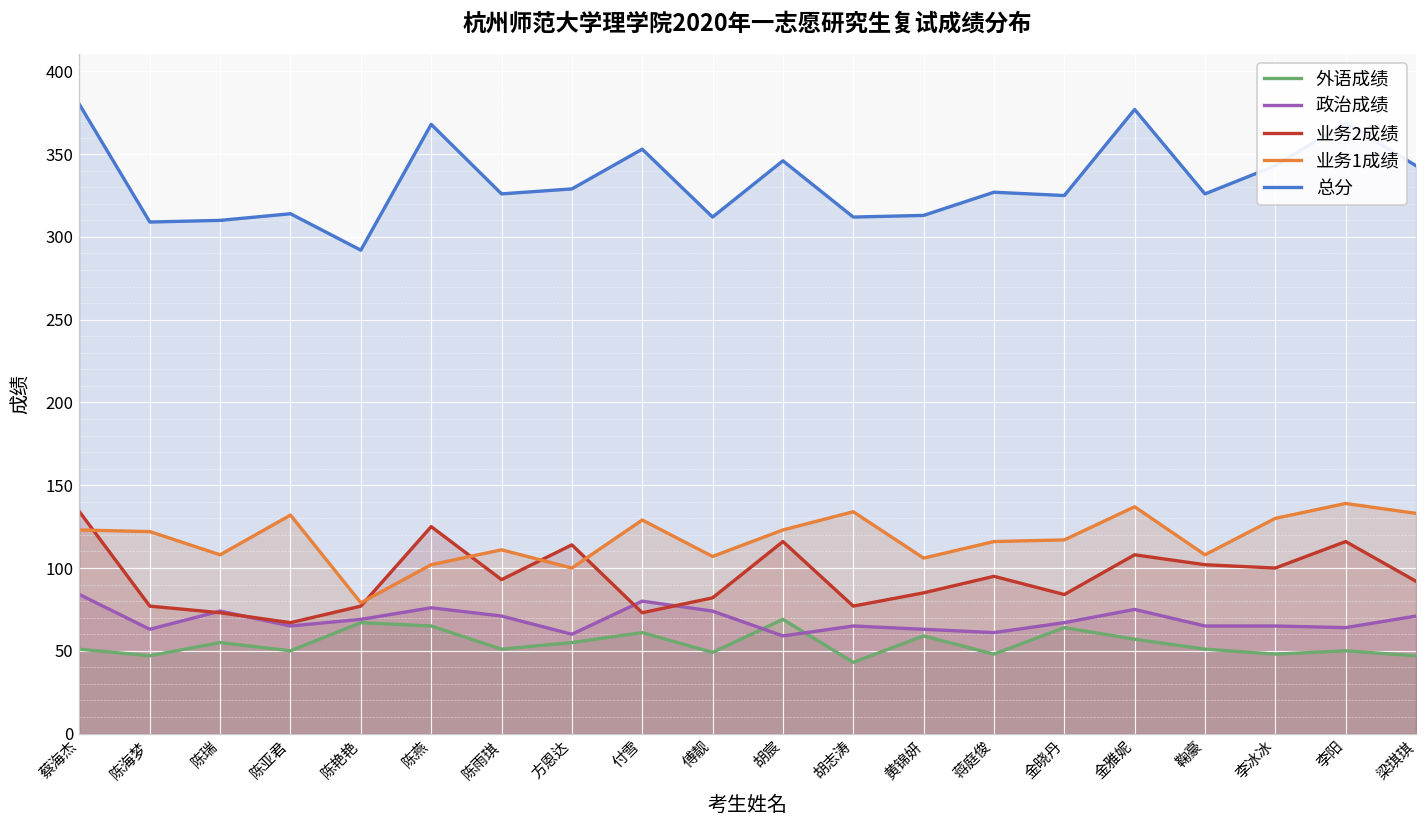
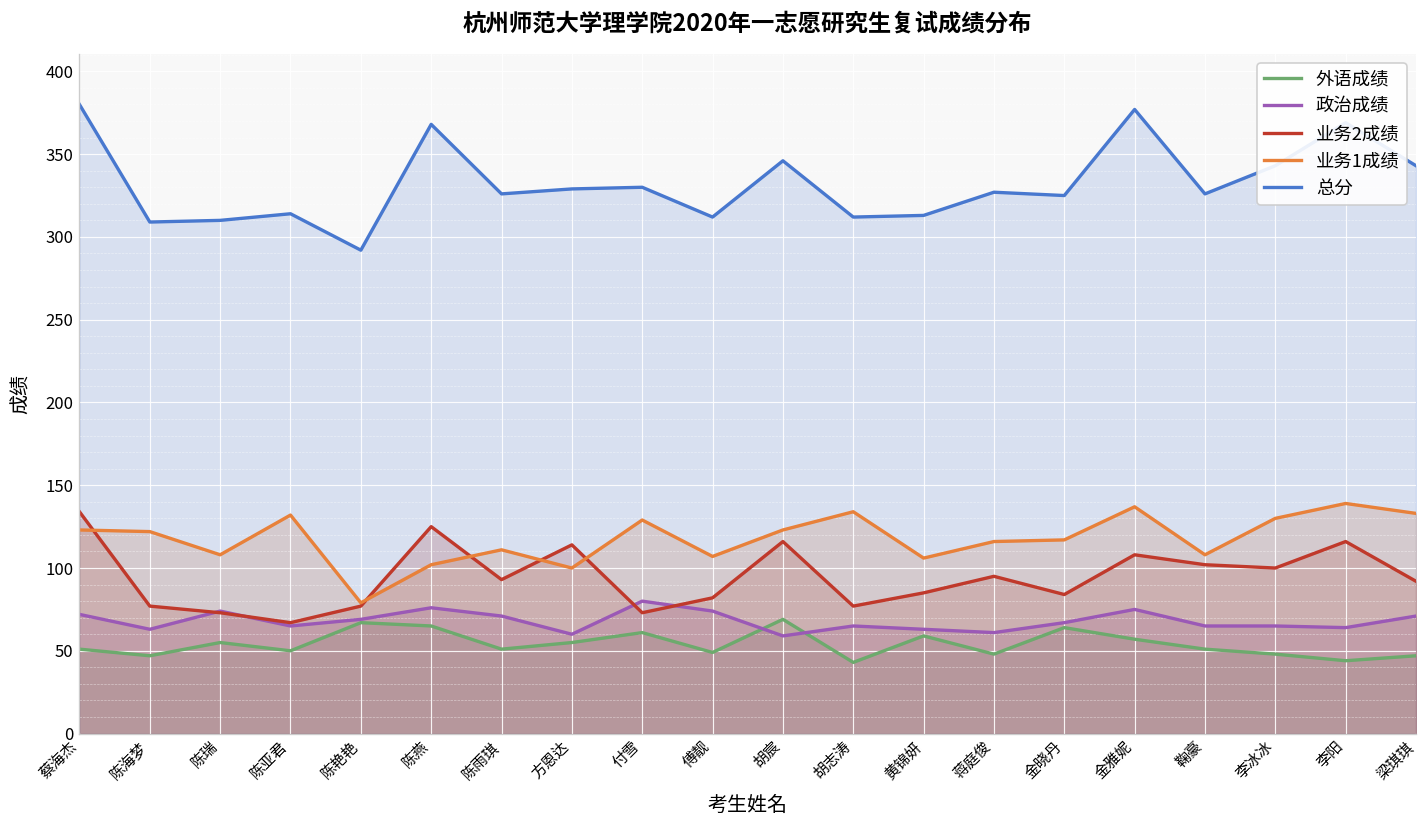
  {
    "外语成绩": {
      "蔡海杰": 51,
      "陈海梦": 47,
      "陈瑞": 55,
      "陈亚君": 50,
      "陈艳艳": 67,
      "陈燕": 65,
      "陈雨琪": 51,
      "方恩达": 55,
      "付雪": 61,
      "傅靓": 49,
      "胡宸": 69,
      "胡志涛": 43,
      "黄锦妍": 59,
      "蒋庭俊": 48,
      "金晓丹": 64,
      "金雅妮": 57,
      "鞠豪": 51,
      "李冰冰": 48,
-     "李阳": 50,
+     "李阳": 44,
      "梁琪琪": 47
    },
    "政治成绩": {
-     "蔡海杰": 84,
+     "蔡海杰": 72,
      "陈海梦": 63,
      "陈亚君": 65,
      "陈艳艳": 69,
      "陈燕": 76,
      "陈雨琪": 71,
      "方恩达": 60,
      "付雪": 80,
      "傅靓": 74,
      "胡宸": 59,
      "胡志涛": 65,
      "黄锦妍": 63,
      "蒋庭俊": 61,
      "金晓丹": 67,
      "金雅妮": 75,
      "鞠豪": 65,
      "李冰冰": 65,
      "李阳": 64,
      "梁琪琪": 71
    },
    "业务2成绩": {
      "蔡海杰": 134,
      "陈海梦": 77,
      "陈亚君": 67,
      "陈艳艳": 77,
      "陈燕": 125,
      "陈雨琪": 93,
      "方恩达": 114,
      "付雪": 73,
      "傅靓": 82,
      "胡宸": 116,
      "胡志涛": 77,
      "黄锦妍": 85,
      "蒋庭俊": 95,
      "金晓丹": 84,
      "金雅妮": 108,
      "鞠豪": 102,
      "李冰冰": 100,
      "李阳": 116,
      "梁琪琪": 92
    },
    "业务1成绩": {
      "蔡海杰": 123,
      "陈海梦": 122,
      "陈瑞": 108,
      "陈亚君": 132,
      "陈艳艳": 79,
      "陈燕": 102,
      "陈雨琪": 111,
      "方恩达": 100,
      "付雪": 129,
      "傅靓": 107,
      "胡宸": 123,
      "胡志涛": 134,
      "黄锦妍": 106,
      "蒋庭俊": 116,
      "金晓丹": 117,
      "金雅妮": 137,
      "鞠豪": 108,
      "李冰冰": 130,
      "李阳": 139,
      "梁琪琪": 133
    },
    "总分": {
      "蔡海杰": 380,
      "陈海梦": 309,
      "陈瑞": 310,
      "陈亚君": 314,
      "陈艳艳": 292,
      "陈燕": 368,
      "陈雨琪": 326,
      "方恩达": 329,
-     "付雪": 353,
+     "付雪": 330,
      "傅靓": 312,
      "胡宸": 346,
      "胡志涛": 312,
      "黄锦妍": 313,
      "蒋庭俊": 327,
      "金晓丹": 325,
      "金雅妮": 377,
      "鞠豪": 326,
      "梁琪琪": 343
    }
  }
